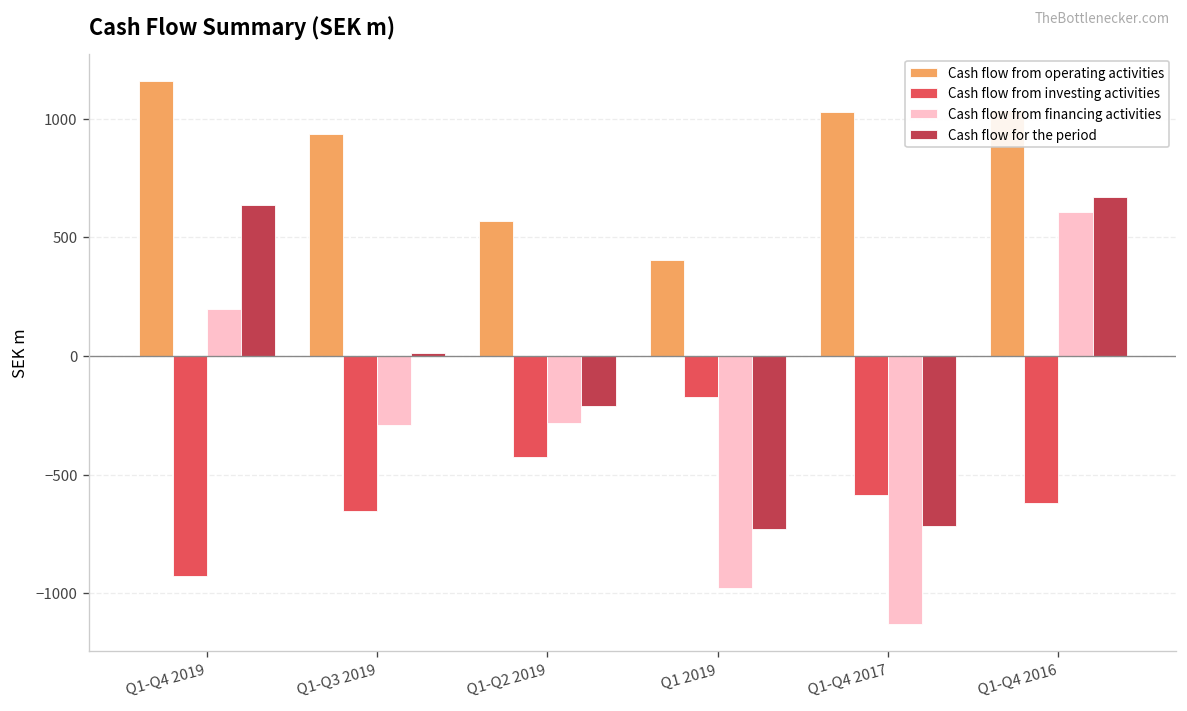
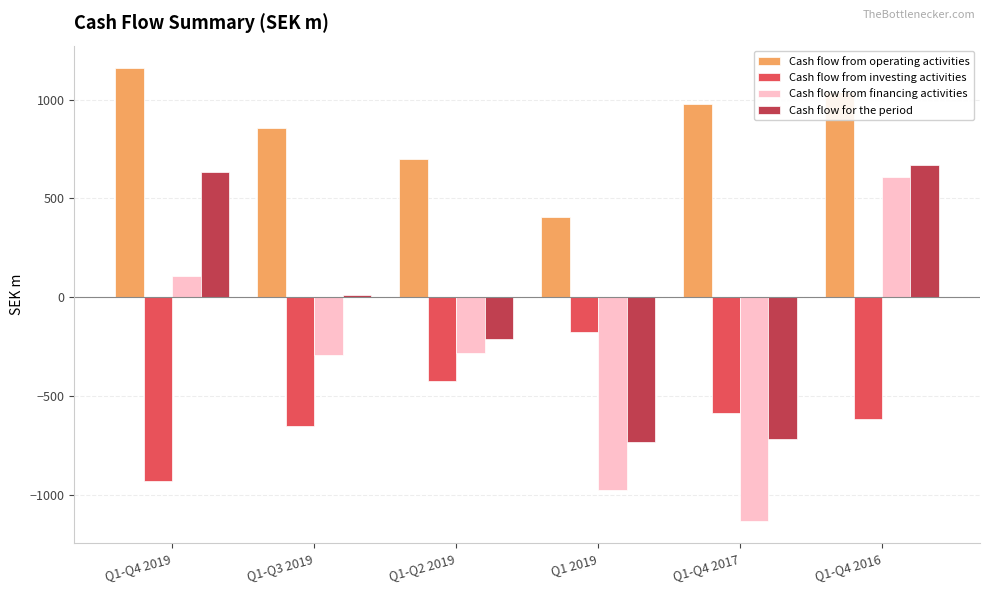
  {
    "Cash flow from operating activities": {
      "Q1-Q4 2019": 1160,
-     "Q1-Q3 2019": 940,
-     "Q1-Q2 2019": 570,
+     "Q1-Q3 2019": 850,
+     "Q1-Q2 2019": 700,
      "Q1 2019": 400,
-     "Q1-Q4 2017": 1030
+     "Q1-Q4 2017": 980
    },
    "Cash flow from financing activities": {
-     "Q1-Q4 2019": 200,
+     "Q1-Q4 2019": 110,
      "Q1-Q3 2019": -290,
      "Q1-Q2 2019": -280,
      "Q1 2019": -980,
      "Q1-Q4 2017": -1130,
      "Q1-Q4 2016": 610
    }
  }
